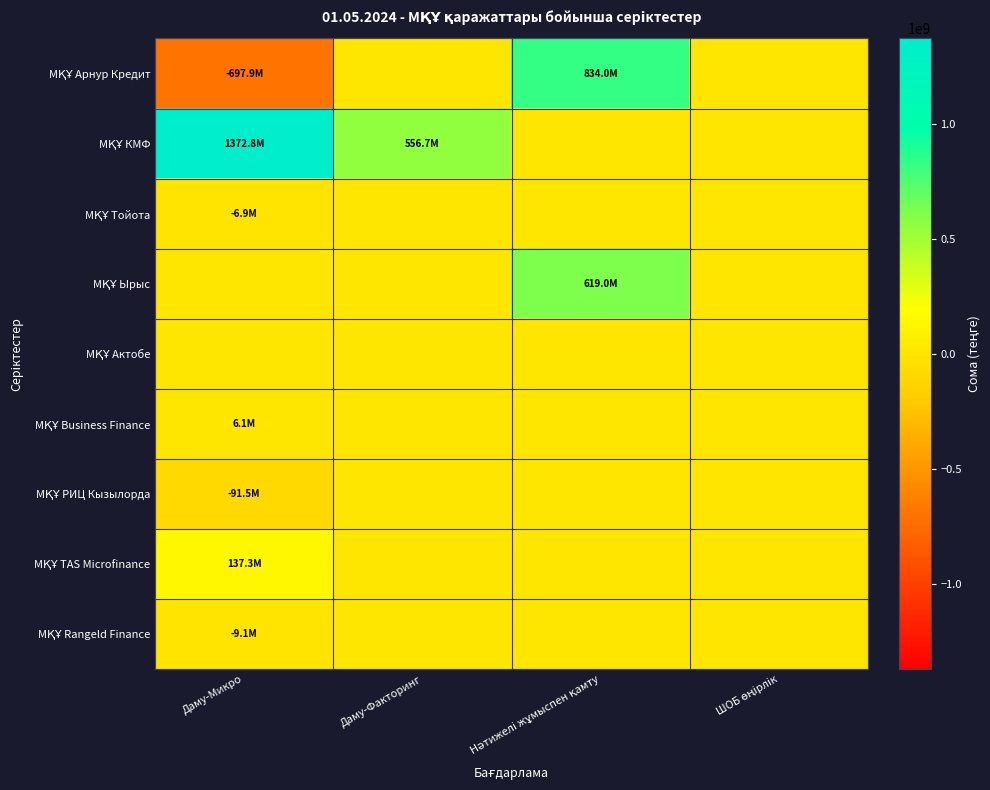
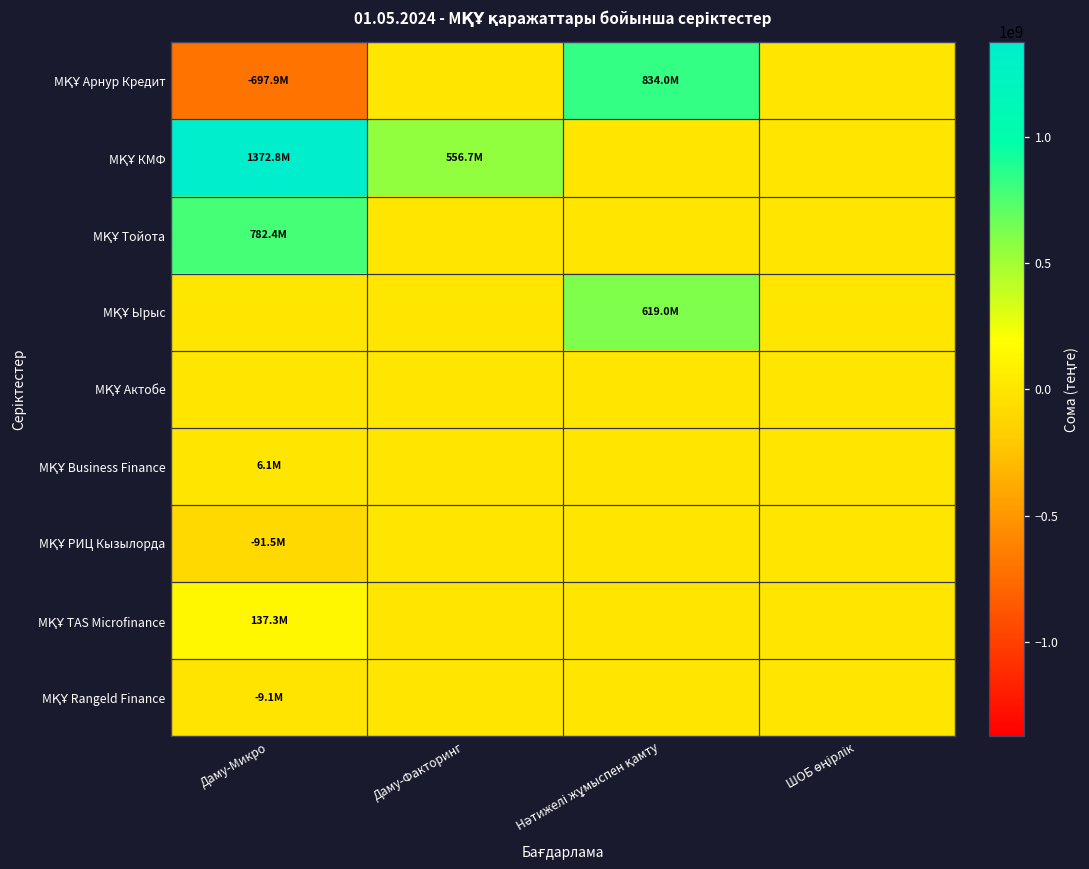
  {
    "МҚҰ Арнур Кредит": {
      "Даму-Микро": "-697.9M",
      "Нәтижелі жұмыспен қамту": "834.0M"
    },
    "МҚҰ КМФ": {
      "Даму-Микро": "1372.8M",
      "Даму-Факторинг": "556.7M"
    },
    "МҚҰ Тойота": {
-     "Даму-Микро": "-6.9M"
+     "Даму-Микро": "782.4M"
    },
    "МҚҰ Ырыс": {
      "Нәтижелі жұмыспен қамту": "619.0M"
    },
    "МҚҰ Business Finance": {
      "Даму-Микро": "6.1M"
    },
    "МҚҰ РИЦ Кызылорда": {
      "Даму-Микро": "-91.5M"
    },
    "МҚҰ TAS Microfinance": {
      "Даму-Микро": "137.3M"
    },
    "МҚҰ Rangeld Finance": {
      "Даму-Микро": "-9.1M"
    }
  }
